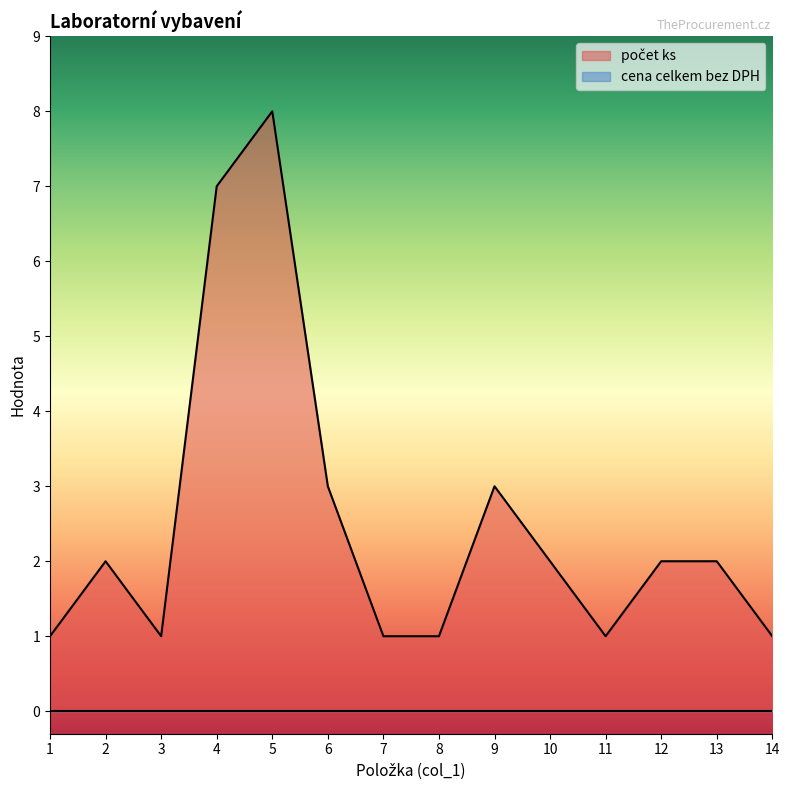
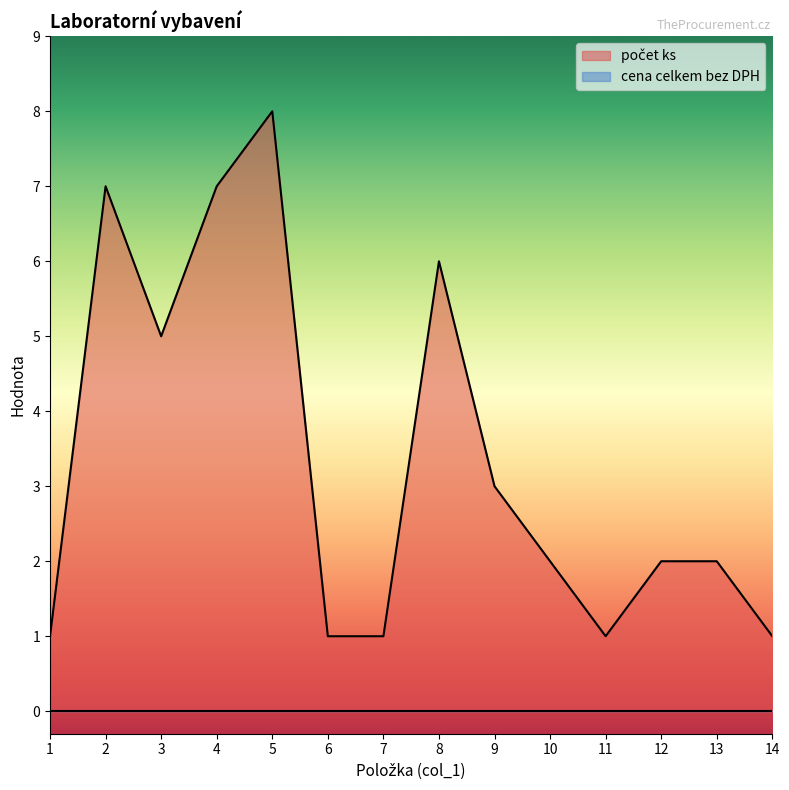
  {
    "počet ks": {
      "1": 1,
-     "2": 2,
-     "3": 1,
+     "2": 7,
+     "3": 5,
      "4": 7,
      "5": 8,
-     "6": 3,
+     "6": 1,
      "7": 1,
-     "8": 1,
+     "8": 6,
      "9": 3,
      "10": 2,
      "11": 1,
      "12": 2,
      "13": 2,
      "14": 1
    },
    "cena celkem bez DPH": {
      "1": 0,
      "2": 0,
      "3": 0,
      "4": 0,
      "5": 0,
      "6": 0,
      "7": 0,
      "8": 0,
      "9": 0,
      "10": 0,
      "11": 0,
      "12": 0,
      "13": 0,
      "14": 0
    }
  }
